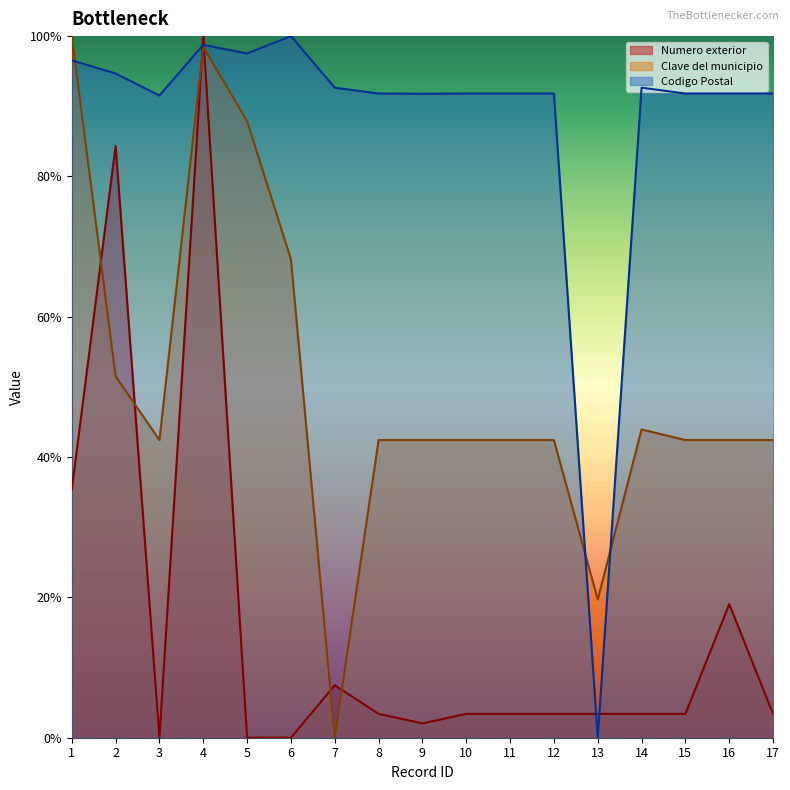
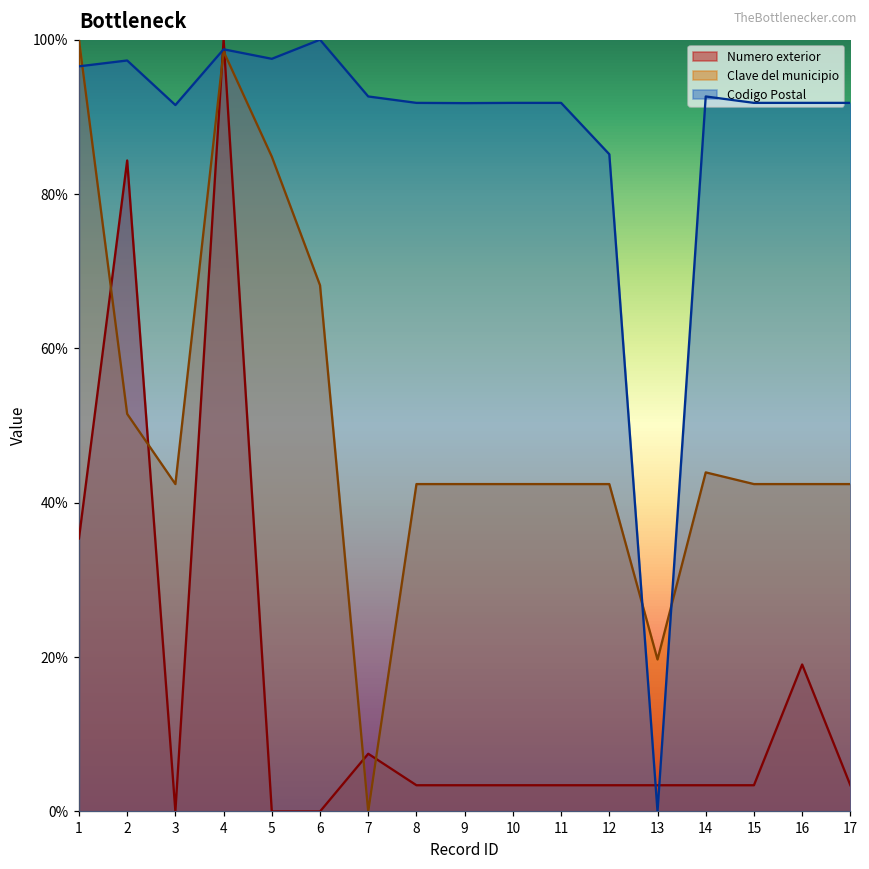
  {
    "Numero exterior": {
      "1": "35%",
      "2": "84%",
      "3": "0%",
      "4": "100%",
      "5": "0%",
      "6": "0%",
      "7": "7%",
      "8": "3%",
-     "9": "2%",
+     "9": "3%",
      "10": "3%",
      "11": "3%",
      "12": "3%",
      "13": "3%",
      "14": "3%",
      "15": "3%",
      "16": "19%",
      "17": "3%"
    },
    "Clave del municipio": {
      "1": "100%",
      "2": "52%",
      "3": "42%",
-     "5": "88%",
+     "5": "85%",
      "6": "68%",
      "7": "0%",
      "8": "42%",
      "9": "42%",
      "10": "42%",
      "11": "42%",
      "12": "42%",
      "13": "20%",
      "14": "44%",
      "15": "42%",
      "16": "42%",
      "17": "42%"
    },
    "Codigo Postal": {
      "1": "97%",
-     "2": "95%",
+     "2": "97%",
      "3": "92%",
      "5": "98%",
      "6": "100%",
      "7": "93%",
      "8": "92%",
      "9": "92%",
      "10": "92%",
      "11": "92%",
-     "12": "92%",
+     "12": "85%",
      "13": "0%",
      "15": "92%",
      "16": "92%",
      "17": "92%"
    }
  }
